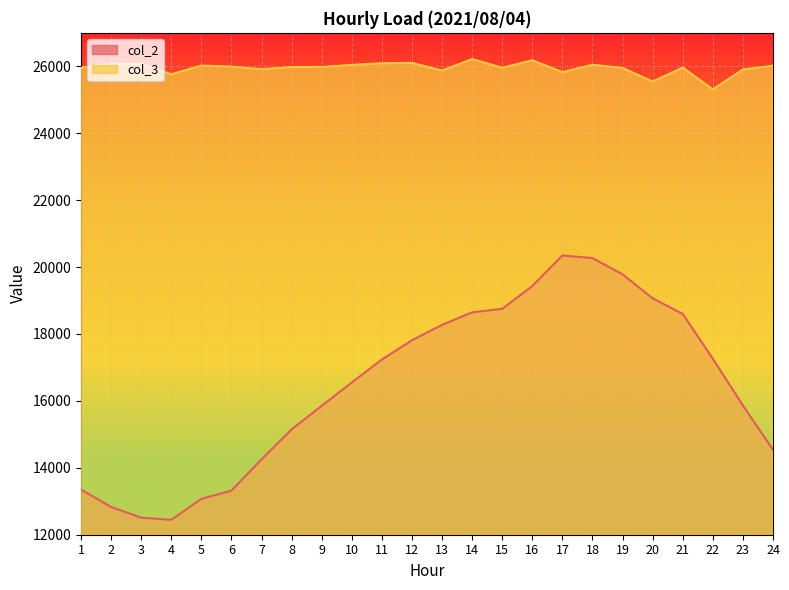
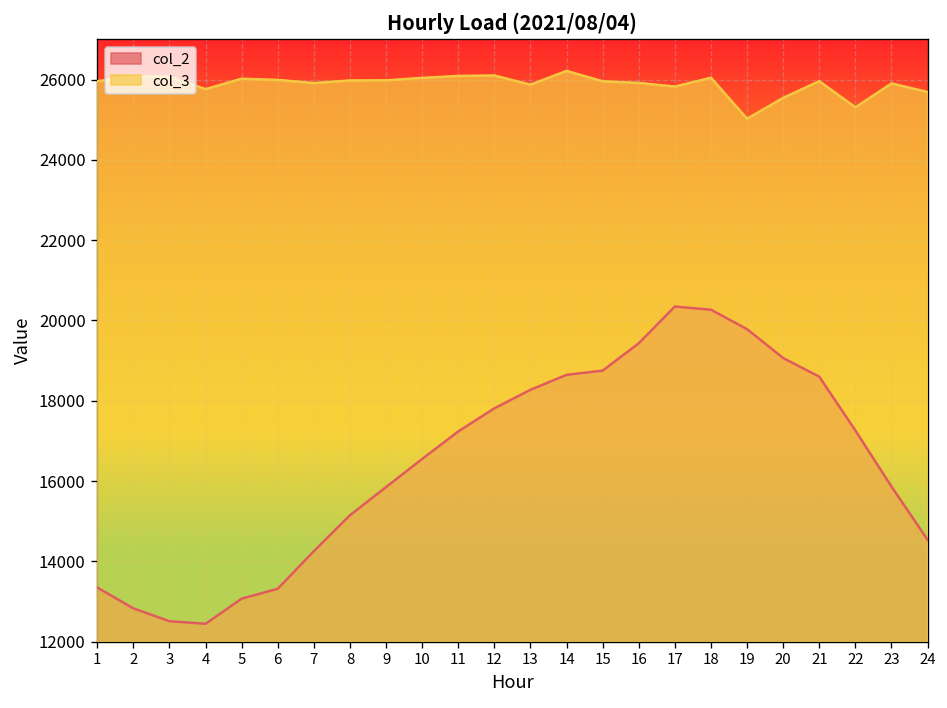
  {
    "col_2": {
      "1": 13300,
      "2": 12800,
      "3": 12500,
      "4": 12400,
      "5": 13100,
      "6": 13300,
      "7": 14300,
      "8": 15100,
      "9": 15900,
      "10": 16600,
      "11": 17200,
      "12": 17800,
      "13": 18300,
      "14": 18600,
      "15": 18800,
      "16": 19400,
      "17": 20300,
      "18": 20300,
      "19": 19800,
      "20": 19100,
      "21": 18600,
      "22": 17300,
      "23": 15900,
      "24": 14500
    },
    "col_3": {
      "1": 26000,
      "4": 25800,
      "5": 26000,
      "6": 26000,
      "7": 25900,
      "8": 26000,
      "9": 26000,
      "10": 26000,
      "11": 26100,
      "12": 26100,
      "13": 25900,
      "14": 26200,
      "15": 26000,
-     "16": 26200,
+     "16": 25900,
      "17": 25800,
      "18": 26000,
-     "19": 26000,
+     "19": 25000,
      "20": 25500,
      "21": 26000,
      "22": 25300,
      "23": 25900,
-     "24": 26000
+     "24": 25700
    }
  }
